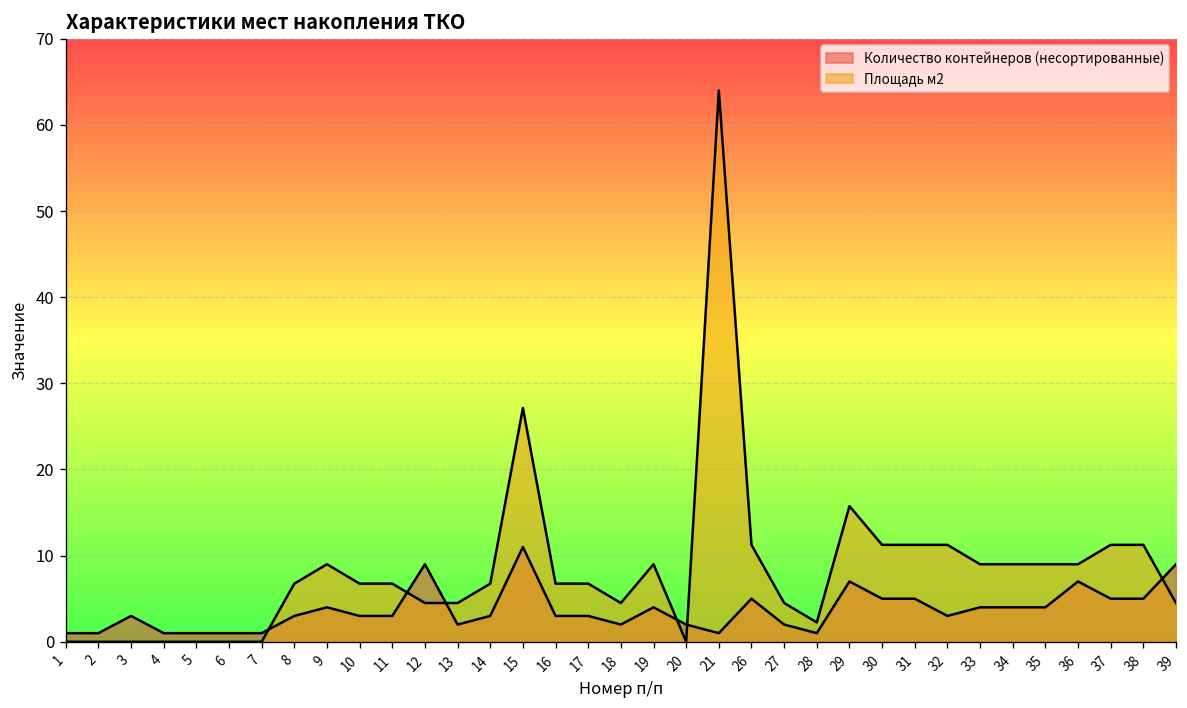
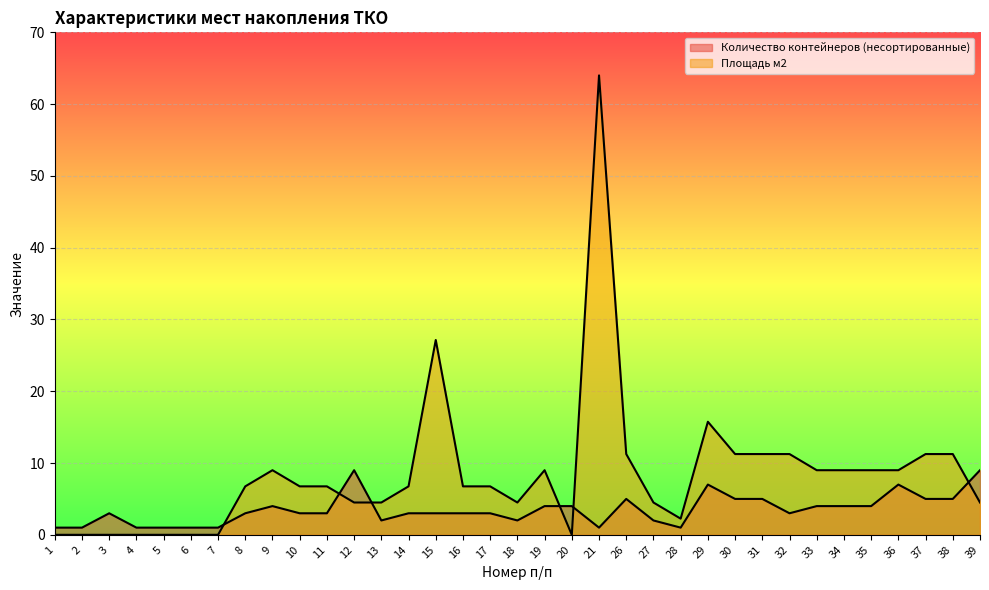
  {
    "Количество контейнеров (несортированные)": {
      "1": 1,
      "2": 1,
      "3": 3,
      "4": 1,
      "5": 1,
      "6": 1,
      "7": 1,
      "8": 3,
      "9": 4,
      "10": 3,
      "11": 3,
      "12": 9,
      "13": 2,
      "14": 3,
-     "15": 11,
+     "15": 3,
      "16": 3,
      "17": 3,
      "18": 2,
      "19": 4,
-     "20": 2,
+     "20": 4,
      "21": 1,
      "26": 5,
      "27": 2,
      "28": 1,
      "29": 7,
      "30": 5,
      "31": 5,
      "32": 3,
      "33": 4,
      "34": 4,
      "35": 4,
      "36": 7,
      "37": 5,
      "38": 5,
      "39": 9
    },
    "Площадь м2": {
      "1": 0,
      "2": 0,
      "3": 0,
      "4": 0,
      "5": 0,
      "6": 0,
      "7": 0,
      "8": 7,
      "9": 9,
      "10": 7,
      "11": 7,
      "12": 5,
      "13": 5,
      "14": 7,
      "15": 27,
      "16": 7,
      "17": 7,
      "18": 5,
      "19": 9,
      "20": 0,
      "21": 64,
      "26": 11,
      "27": 5,
      "28": 2,
      "29": 16,
      "30": 11,
      "31": 11,
      "32": 11,
      "33": 9,
      "34": 9,
      "35": 9,
      "36": 9,
      "37": 11,
      "38": 11,
      "39": 5
    }
  }
